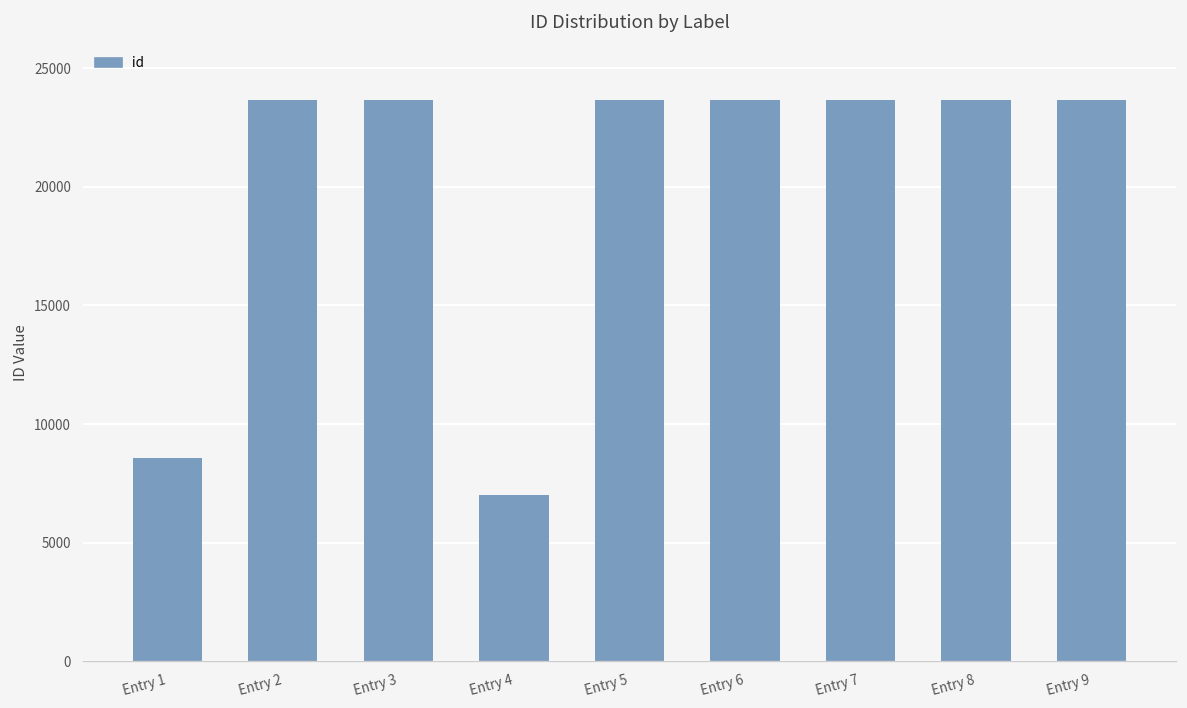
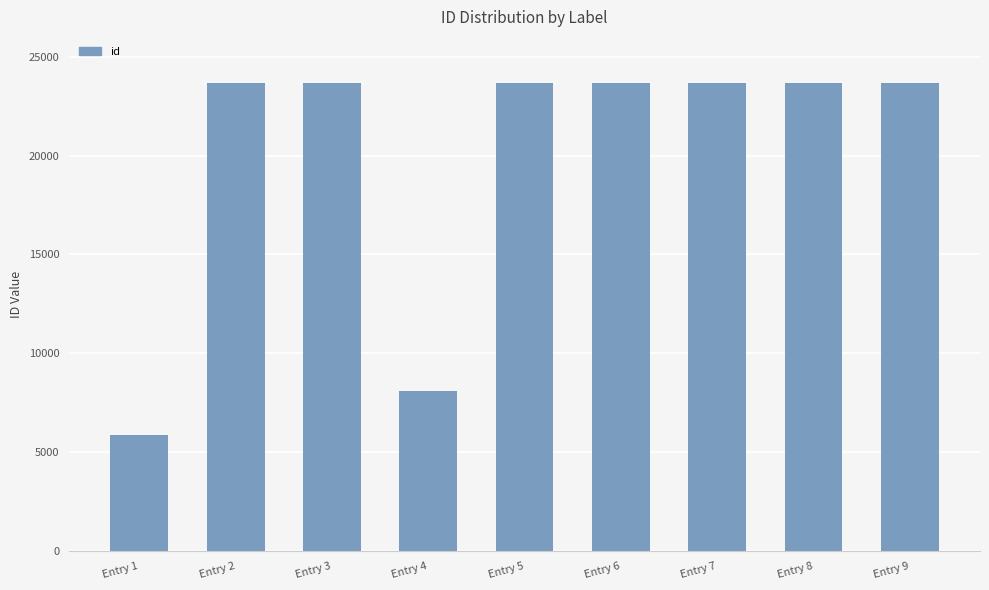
  {
-   "Entry 1": 8600,
+   "Entry 1": 5900,
    "Entry 2": 23700,
    "Entry 3": 23700,
-   "Entry 4": 7000,
+   "Entry 4": 8100,
    "Entry 5": 23700,
    "Entry 6": 23700,
    "Entry 7": 23700,
    "Entry 8": 23700,
    "Entry 9": 23700
  }
